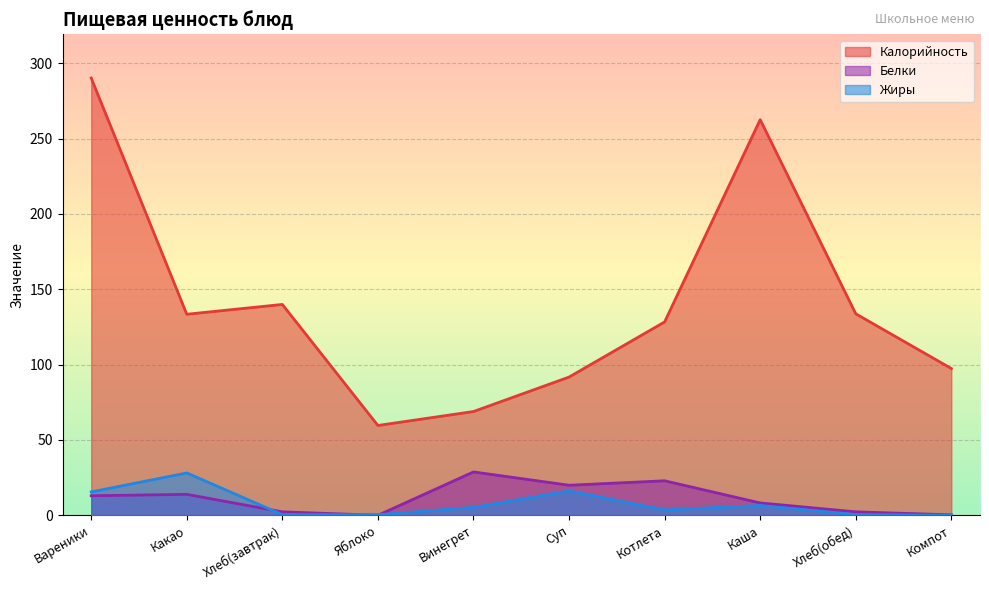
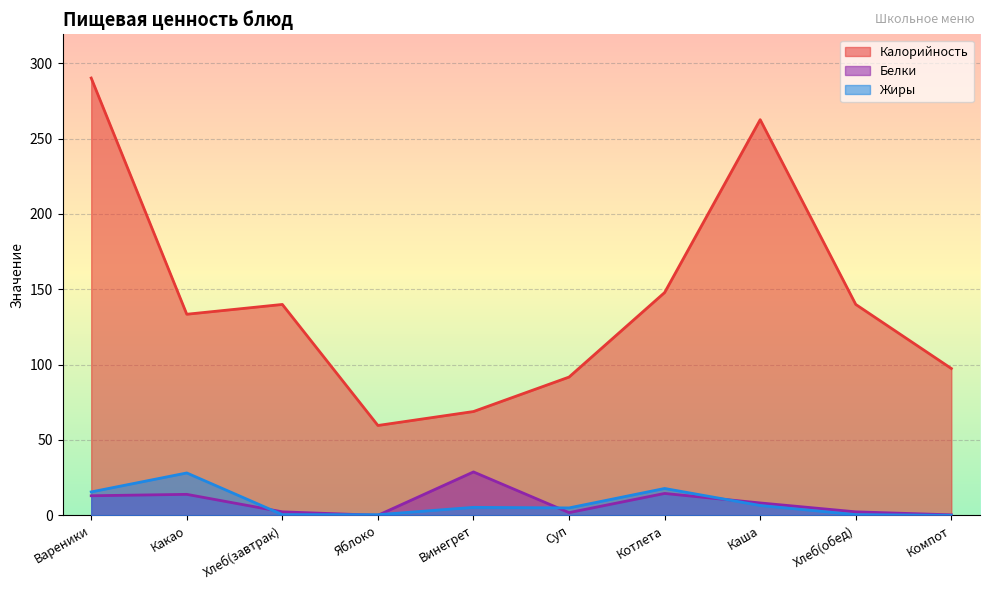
  {
    "Калорийность": {
      "Вареники": 290,
      "Какао": 133,
      "Хлеб(завтрак)": 140,
      "Яблоко": 60,
      "Винегрет": 69,
      "Суп": 92,
-     "Котлета": 128,
+     "Котлета": 148,
      "Каша": 263,
-     "Хлеб(обед)": 134,
+     "Хлеб(обед)": 140,
      "Компот": 97
    },
    "Белки": {
      "Вареники": 13,
      "Какао": 14,
      "Хлеб(завтрак)": 2,
      "Винегрет": 29,
-     "Суп": 20,
-     "Котлета": 23,
+     "Суп": 2,
+     "Котлета": 15,
      "Каша": 8,
      "Хлеб(обед)": 2
    },
    "Жиры": {
      "Вареники": 16,
      "Какао": 28,
      "Хлеб(завтрак)": 0,
      "Винегрет": 5,
-     "Суп": 16,
-     "Котлета": 4,
+     "Суп": 5,
+     "Котлета": 18,
      "Каша": 7,
      "Хлеб(обед)": 0
    }
  }
